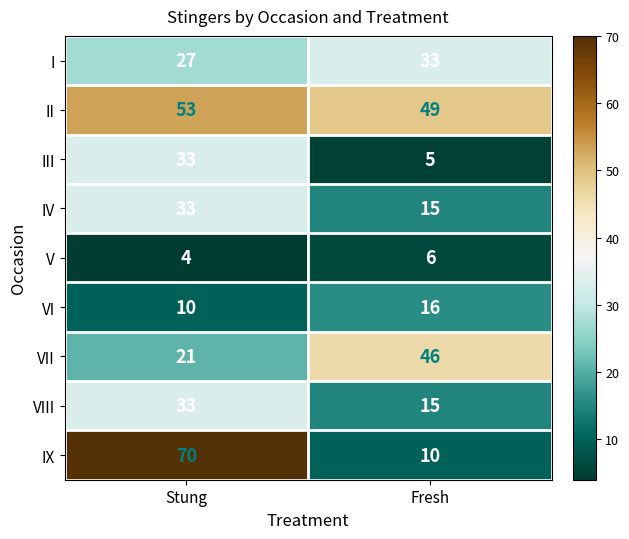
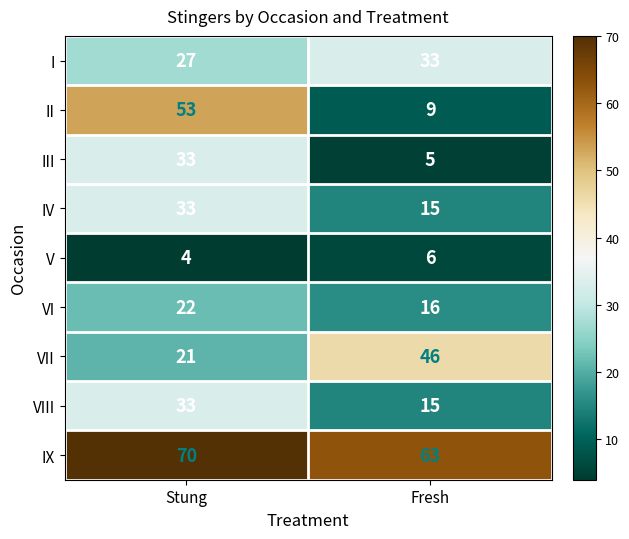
  {
    "I": {
      "Stung": 27
    },
    "II": {
      "Stung": 53,
-     "Fresh": 49
+     "Fresh": 9
    },
    "III": {
      "Fresh": 5
    },
    "IV": {
      "Fresh": 15
    },
    "V": {
      "Stung": 4,
      "Fresh": 6
    },
    "VI": {
-     "Stung": 10,
+     "Stung": 22,
      "Fresh": 16
    },
    "VII": {
      "Stung": 21,
      "Fresh": 46
    },
    "VIII": {
      "Fresh": 15
    },
    "IX": {
      "Stung": 70,
-     "Fresh": 10
+     "Fresh": 63
    }
  }
